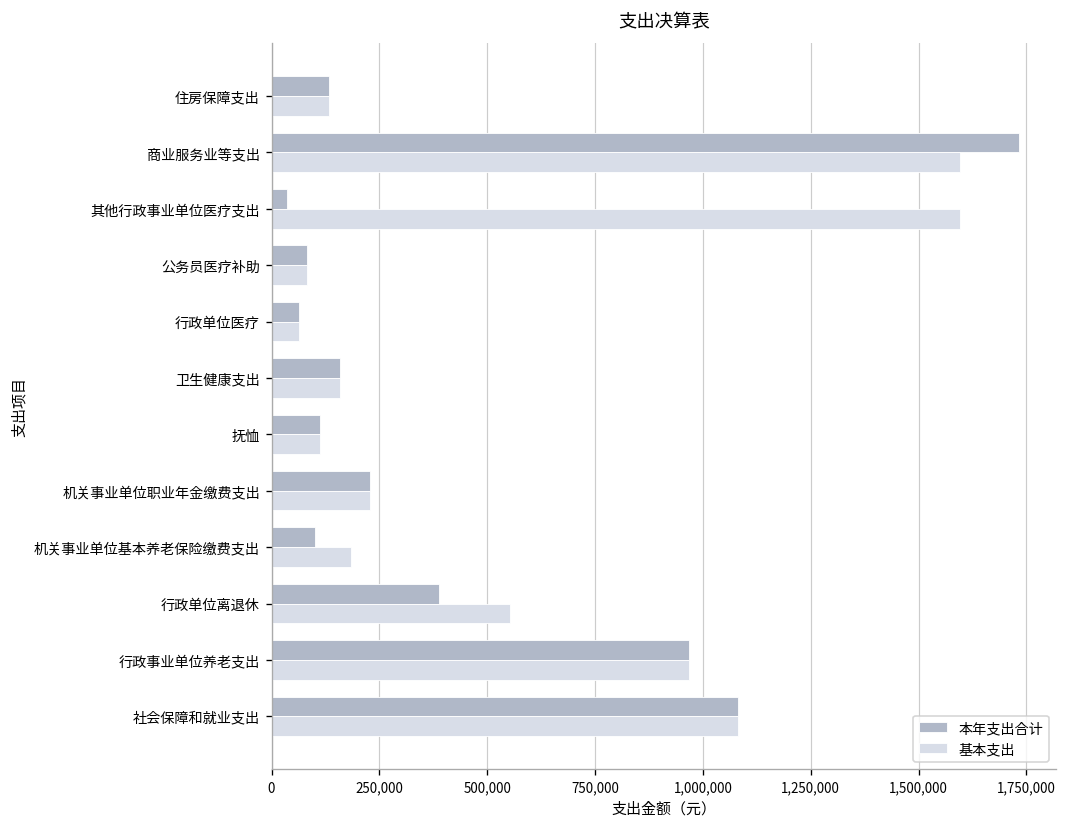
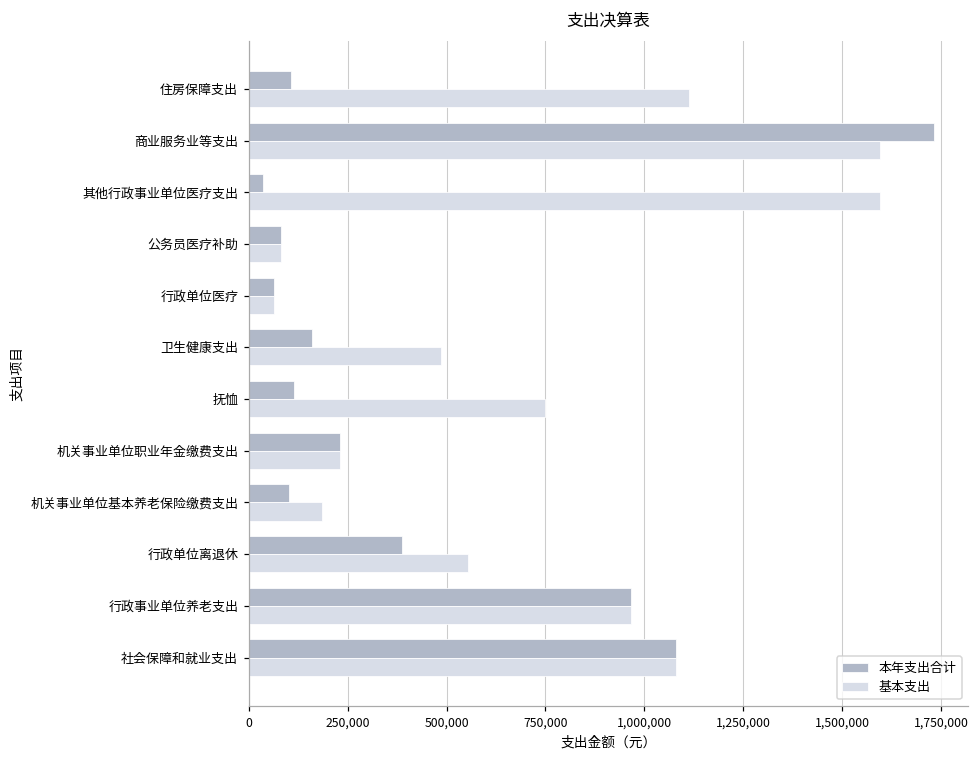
  {
    "本年支出合计": {
-     "住房保障支出": "130,000",
+     "住房保障支出": "110,000",
      "商业服务业等支出": "1,730,000",
      "其他行政事业单位医疗支出": "40,000",
      "公务员医疗补助": "80,000",
      "行政单位医疗": "60,000",
      "卫生健康支出": "160,000",
      "抚恤": "110,000",
      "机关事业单位职业年金缴费支出": "230,000",
      "机关事业单位基本养老保险缴费支出": "100,000",
      "行政单位离退休": "390,000",
      "行政事业单位养老支出": "970,000",
      "社会保障和就业支出": "1,080,000"
    },
    "基本支出": {
-     "住房保障支出": "130,000",
+     "住房保障支出": "1,110,000",
      "商业服务业等支出": "1,600,000",
      "其他行政事业单位医疗支出": "1,600,000",
      "公务员医疗补助": "80,000",
      "行政单位医疗": "60,000",
-     "卫生健康支出": "160,000",
-     "抚恤": "110,000",
+     "卫生健康支出": "490,000",
+     "抚恤": "750,000",
      "机关事业单位职业年金缴费支出": "230,000",
      "机关事业单位基本养老保险缴费支出": "180,000",
      "行政单位离退休": "550,000",
      "行政事业单位养老支出": "970,000",
      "社会保障和就业支出": "1,080,000"
    }
  }
